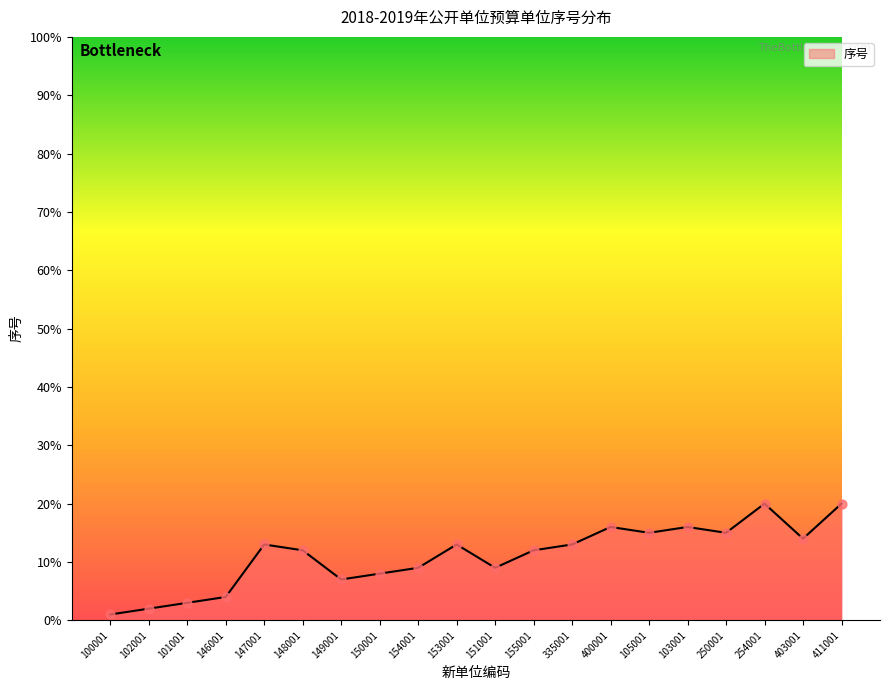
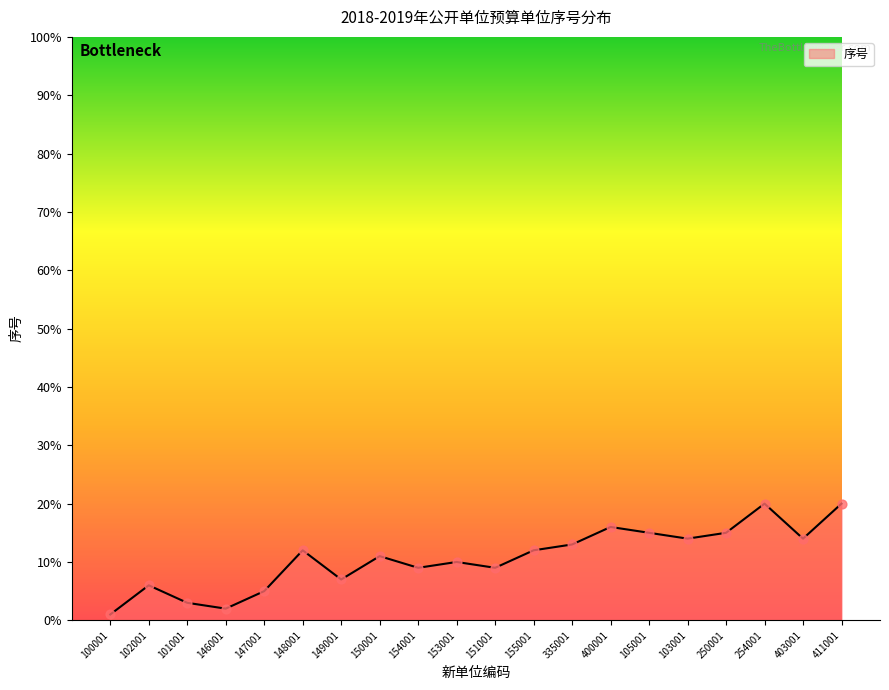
  {
    "100001": "1%",
-   "102001": "2%",
+   "102001": "6%",
    "101001": "3%",
-   "146001": "4%",
-   "147001": "13%",
+   "146001": "2%",
+   "147001": "5%",
    "148001": "12%",
    "149001": "7%",
-   "150001": "8%",
+   "150001": "11%",
    "154001": "9%",
-   "153001": "13%",
+   "153001": "10%",
    "151001": "9%",
    "155001": "12%",
    "335001": "13%",
    "400001": "16%",
    "105001": "15%",
-   "103001": "16%",
+   "103001": "14%",
    "250001": "15%",
    "254001": "20%",
    "403001": "14%",
    "411001": "20%"
  }
